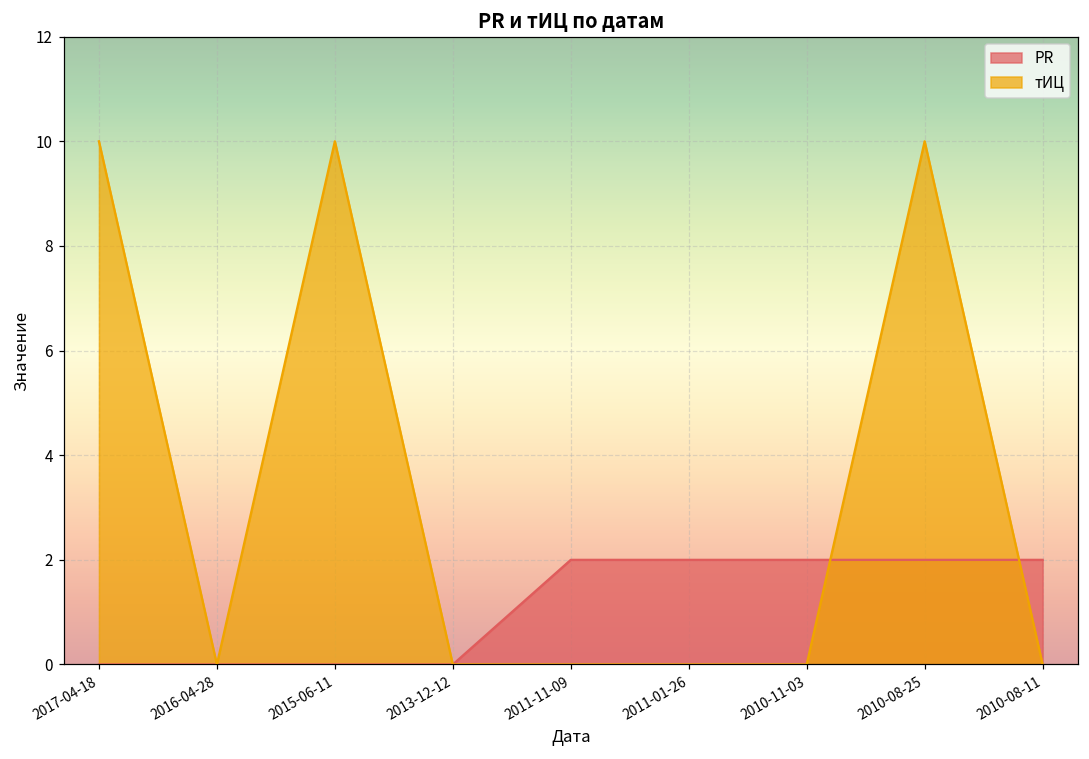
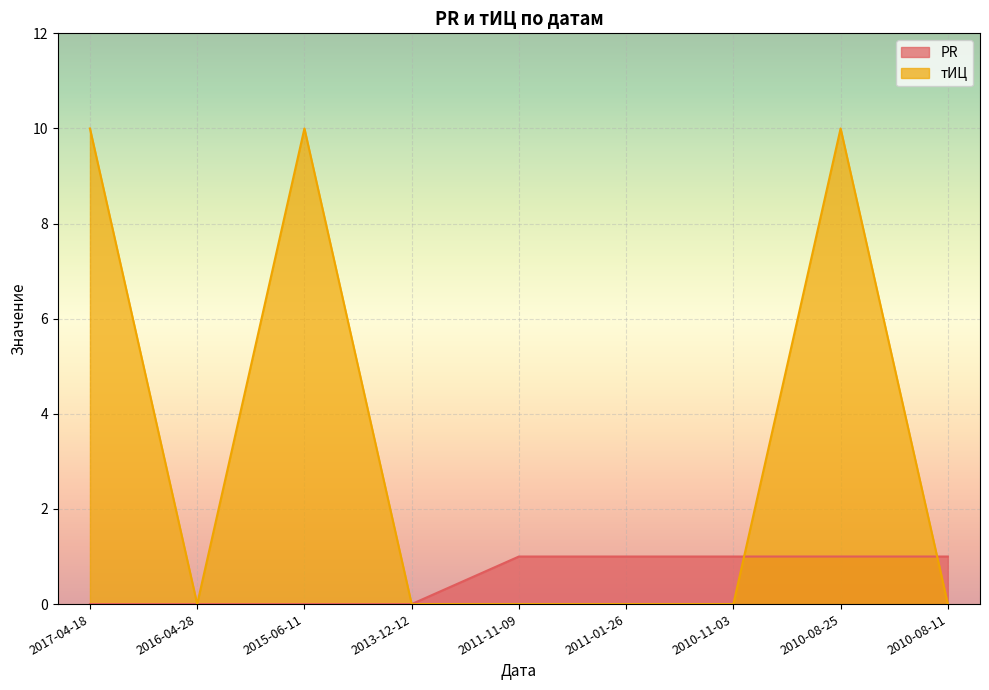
  {
    "PR": {
      "2017-04-18": 0,
      "2015-06-11": 0,
-     "2011-11-09": 2,
-     "2011-01-26": 2,
-     "2010-11-03": 2,
-     "2010-08-25": 2,
-     "2010-08-11": 2
+     "2011-11-09": 1,
+     "2011-01-26": 1,
+     "2010-11-03": 1,
+     "2010-08-25": 1,
+     "2010-08-11": 1
    },
    "тИЦ": {
      "2017-04-18": 10,
      "2015-06-11": 10,
      "2011-11-09": 0,
      "2011-01-26": 0,
      "2010-11-03": 0,
      "2010-08-25": 10,
      "2010-08-11": 0
    }
  }
